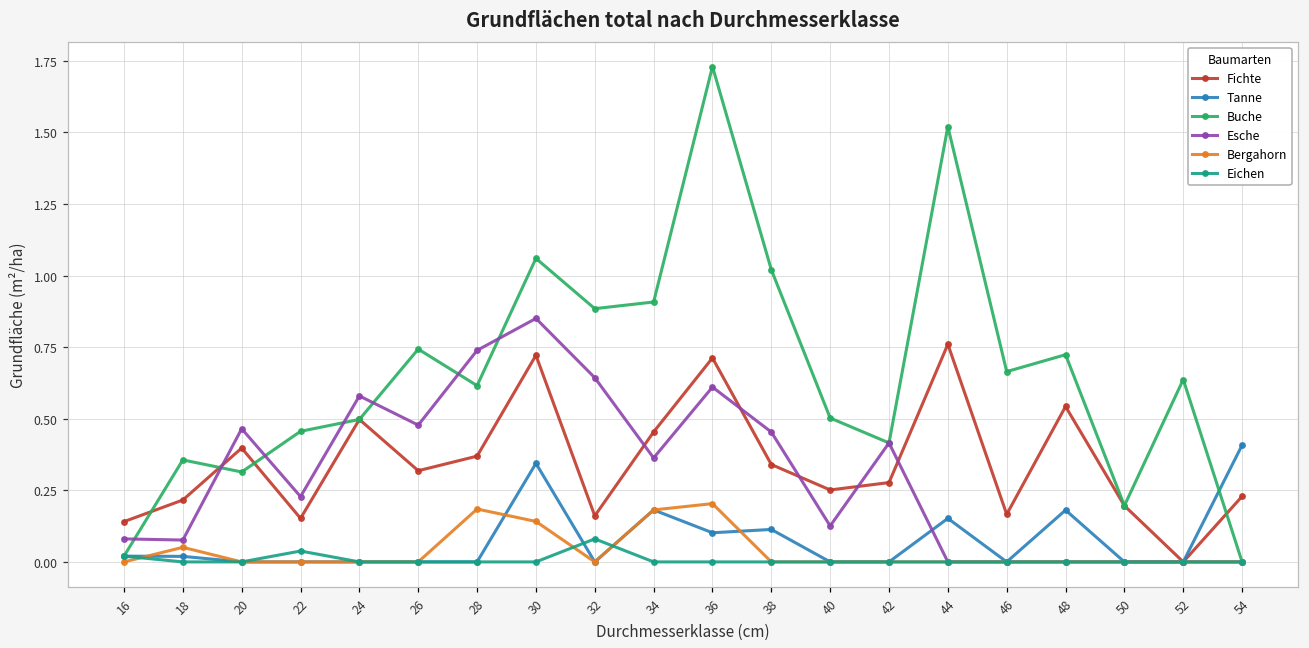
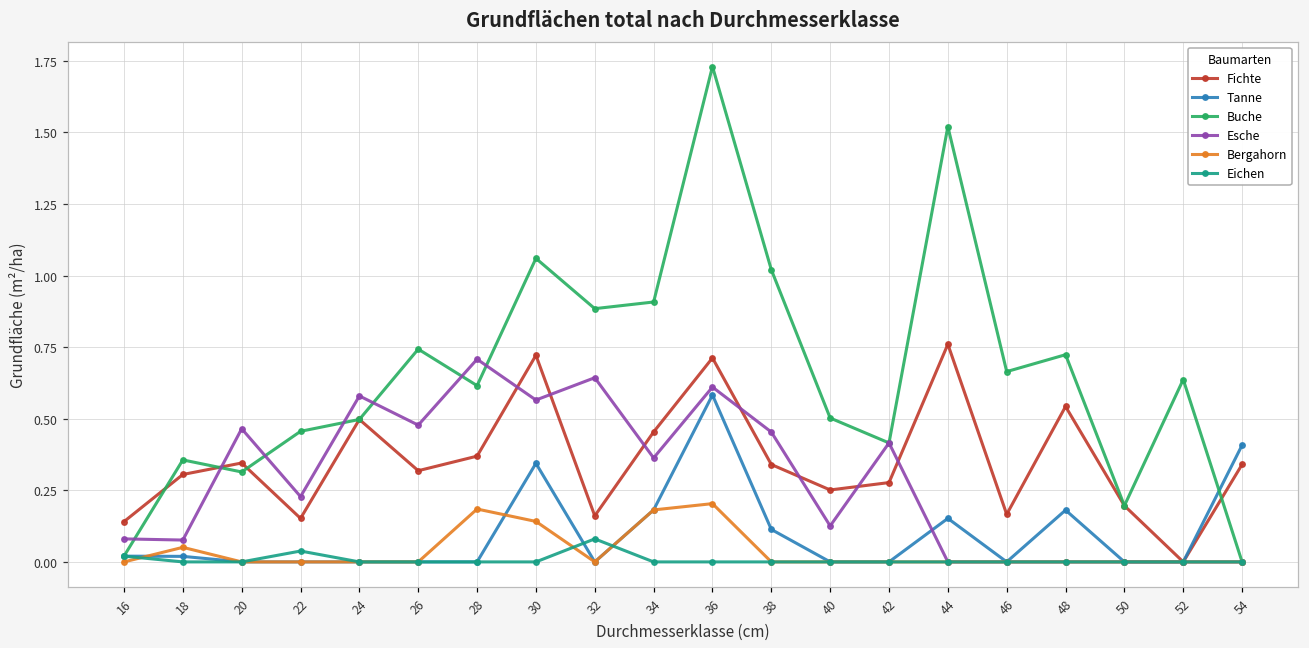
  {
    "Fichte": {
      "16": 0.14,
-     "18": 0.22,
-     "20": 0.40,
+     "18": 0.31,
+     "20": 0.35,
      "22": 0.15,
      "26": 0.32,
      "28": 0.37,
      "30": 0.72,
      "32": 0.16,
      "34": 0.45,
      "36": 0.71,
      "38": 0.34,
      "40": 0.25,
      "42": 0.28,
      "44": 0.76,
      "46": 0.17,
      "48": 0.54,
-     "54": 0.23
+     "54": 0.34
    },
    "Tanne": {
      "18": 0.02,
      "30": 0.34,
-     "36": 0.10,
+     "36": 0.58,
      "38": 0.11,
      "44": 0.15,
      "48": 0.18,
      "54": 0.41
    },
    "Esche": {
      "16": 0.08,
      "18": 0.08,
      "20": 0.47,
      "22": 0.23,
      "24": 0.58,
      "26": 0.48,
-     "28": 0.74,
-     "30": 0.85,
+     "28": 0.71,
+     "30": 0.57,
      "32": 0.64,
      "34": 0.36,
      "36": 0.61,
      "38": 0.45,
      "40": 0.13
    },
    "Bergahorn": {
      "16": 0.00,
      "18": 0.05,
      "28": 0.18,
      "30": 0.14,
      "36": 0.20
    }
  }
